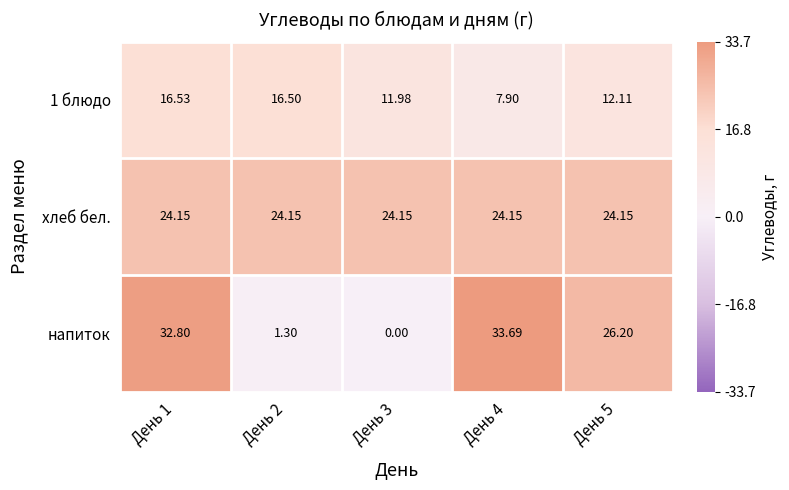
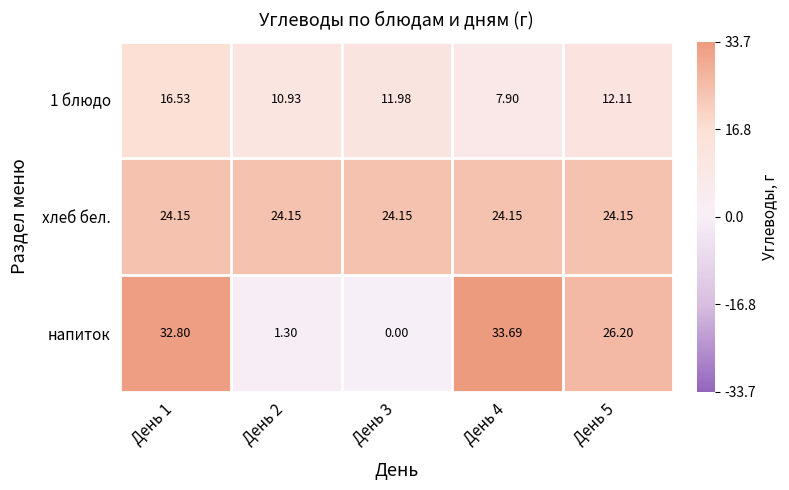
  {
    "1 блюдо": {
      "День 1": 16.53,
-     "День 2": 16.50,
+     "День 2": 10.93,
      "День 3": 11.98,
      "День 4": 7.90,
      "День 5": 12.11
    },
    "хлеб бел.": {
      "День 1": 24.15,
      "День 2": 24.15,
      "День 3": 24.15,
      "День 4": 24.15,
      "День 5": 24.15
    },
    "напиток": {
      "День 1": 32.80,
      "День 2": 1.30,
      "День 3": 0.00,
      "День 4": 33.69,
      "День 5": 26.20
    }
  }
